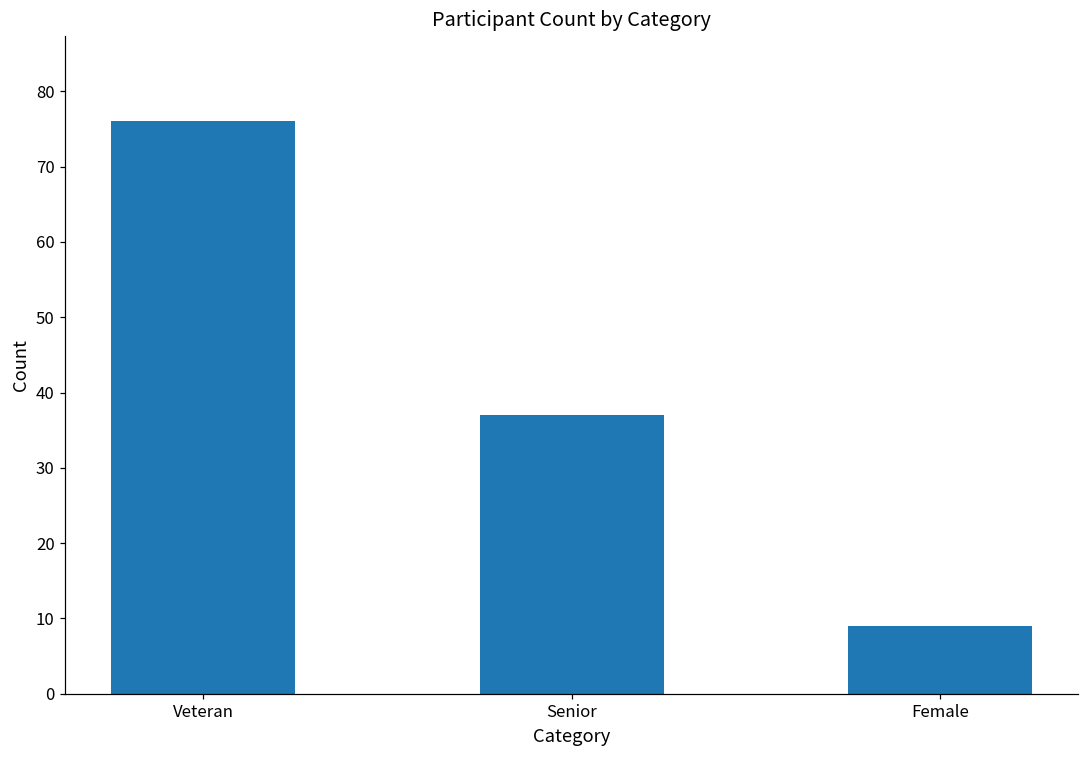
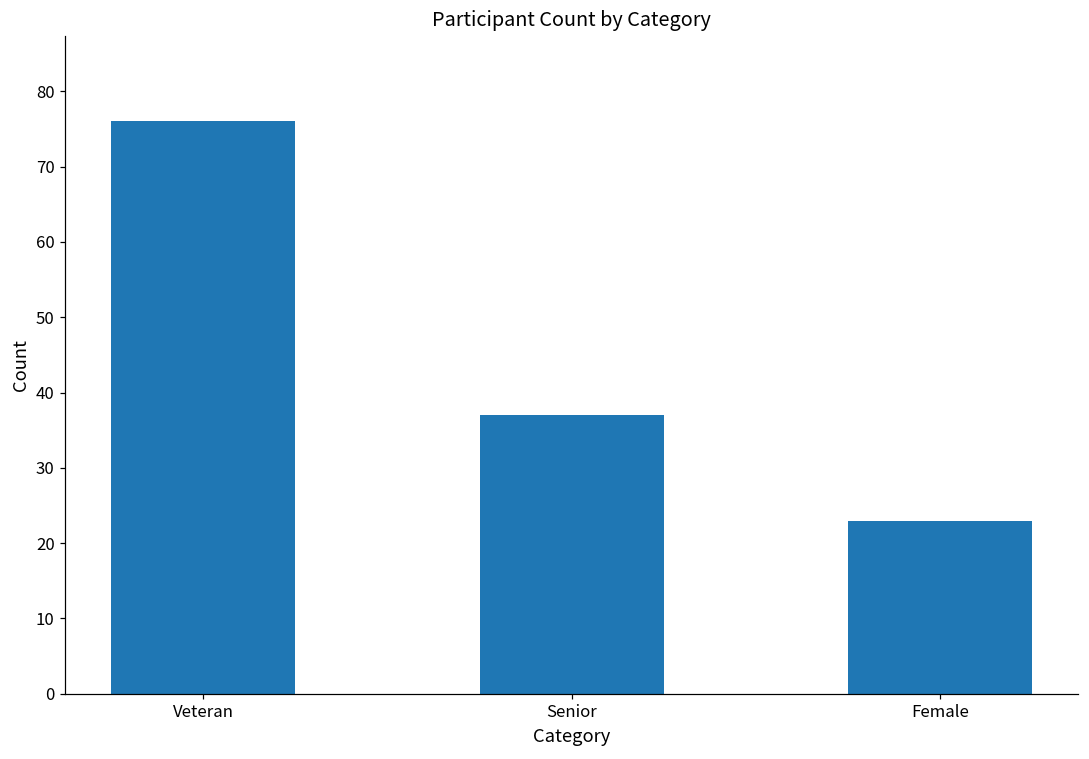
  {
    "Veteran": 76,
    "Senior": 37,
-   "Female": 9
+   "Female": 23
  }
